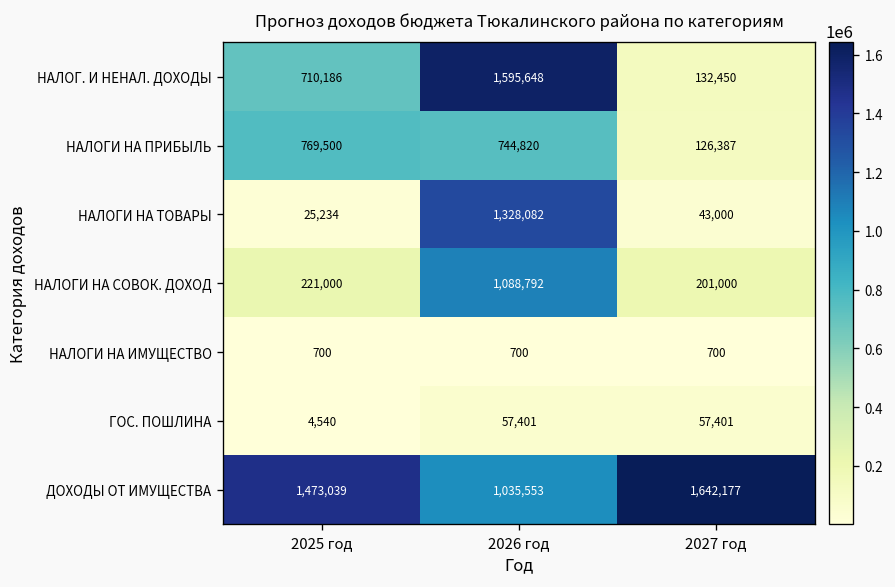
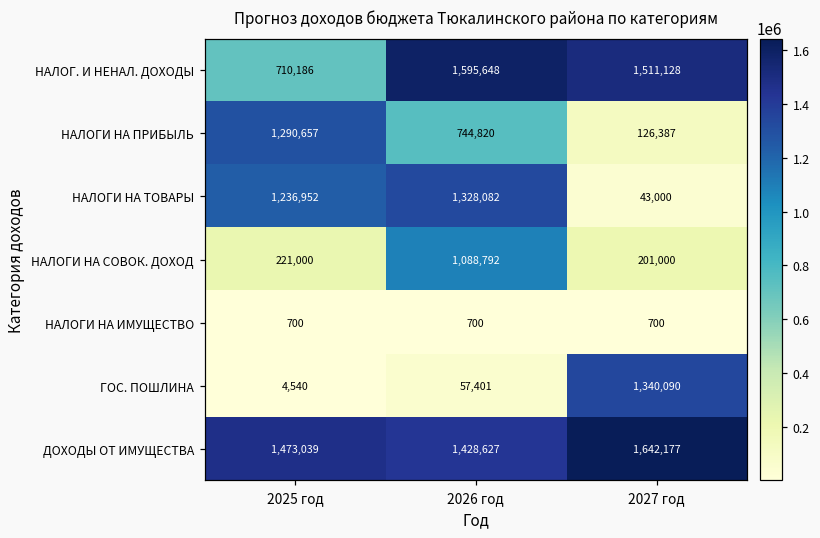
  {
    "НАЛОГ. И НЕНАЛ. ДОХОДЫ": {
      "2025 год": "710,186",
      "2026 год": "1,595,648",
-     "2027 год": "132,450"
+     "2027 год": "1,511,128"
    },
    "НАЛОГИ НА ПРИБЫЛЬ": {
-     "2025 год": "769,500",
+     "2025 год": "1,290,657",
      "2026 год": "744,820",
      "2027 год": "126,387"
    },
    "НАЛОГИ НА ТОВАРЫ": {
-     "2025 год": "25,234",
+     "2025 год": "1,236,952",
      "2026 год": "1,328,082",
      "2027 год": "43,000"
    },
    "НАЛОГИ НА СОВОК. ДОХОД": {
      "2025 год": "221,000",
      "2026 год": "1,088,792",
      "2027 год": "201,000"
    },
    "НАЛОГИ НА ИМУЩЕСТВО": {
      "2025 год": "700",
      "2026 год": "700",
      "2027 год": "700"
    },
    "ГОС. ПОШЛИНА": {
      "2025 год": "4,540",
      "2026 год": "57,401",
-     "2027 год": "57,401"
+     "2027 год": "1,340,090"
    },
    "ДОХОДЫ ОТ ИМУЩЕСТВА": {
      "2025 год": "1,473,039",
-     "2026 год": "1,035,553",
+     "2026 год": "1,428,627",
      "2027 год": "1,642,177"
    }
  }
